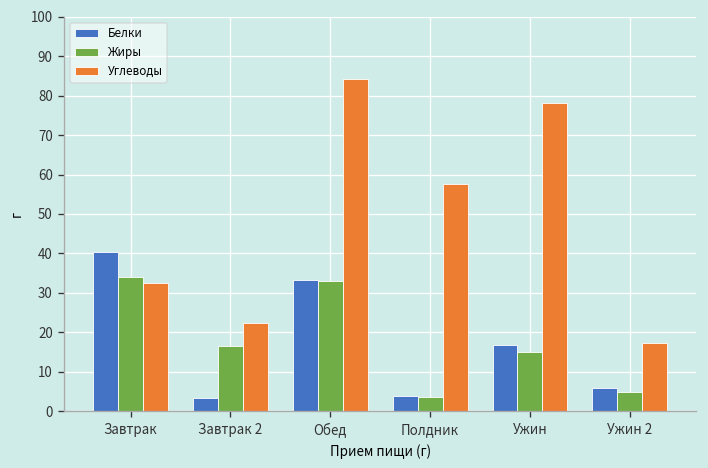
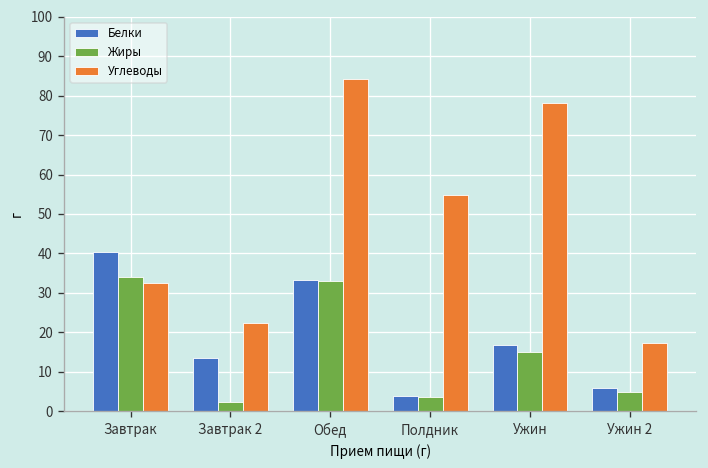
  {
    "Белки": {
      "Завтрак": 40,
-     "Завтрак 2": 3,
+     "Завтрак 2": 13,
      "Обед": 33,
      "Полдник": 4,
      "Ужин": 17,
      "Ужин 2": 6
    },
    "Жиры": {
      "Завтрак": 34,
-     "Завтрак 2": 16,
+     "Завтрак 2": 2,
      "Обед": 33,
      "Полдник": 4,
      "Ужин": 15,
      "Ужин 2": 5
    },
    "Углеводы": {
      "Завтрак": 32,
      "Завтрак 2": 22,
      "Обед": 84,
-     "Полдник": 58,
+     "Полдник": 55,
      "Ужин": 78,
      "Ужин 2": 17
    }
  }
